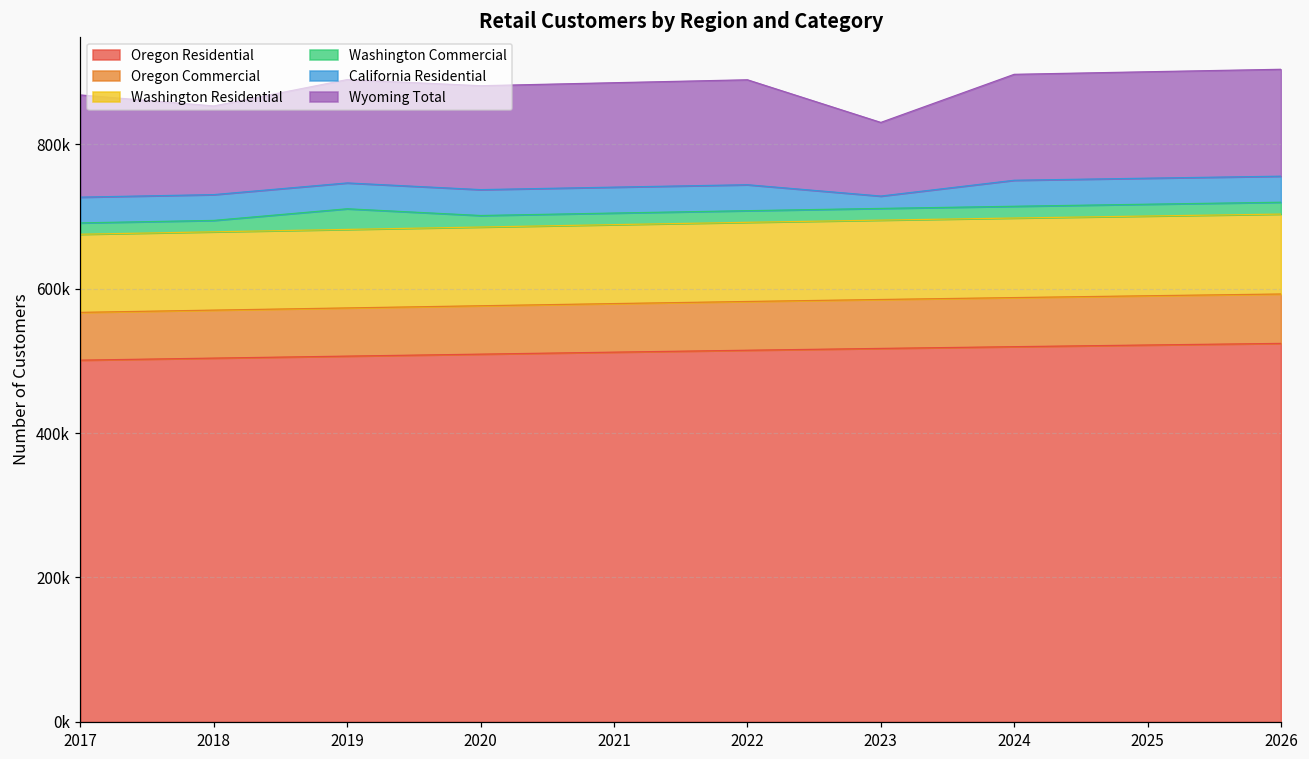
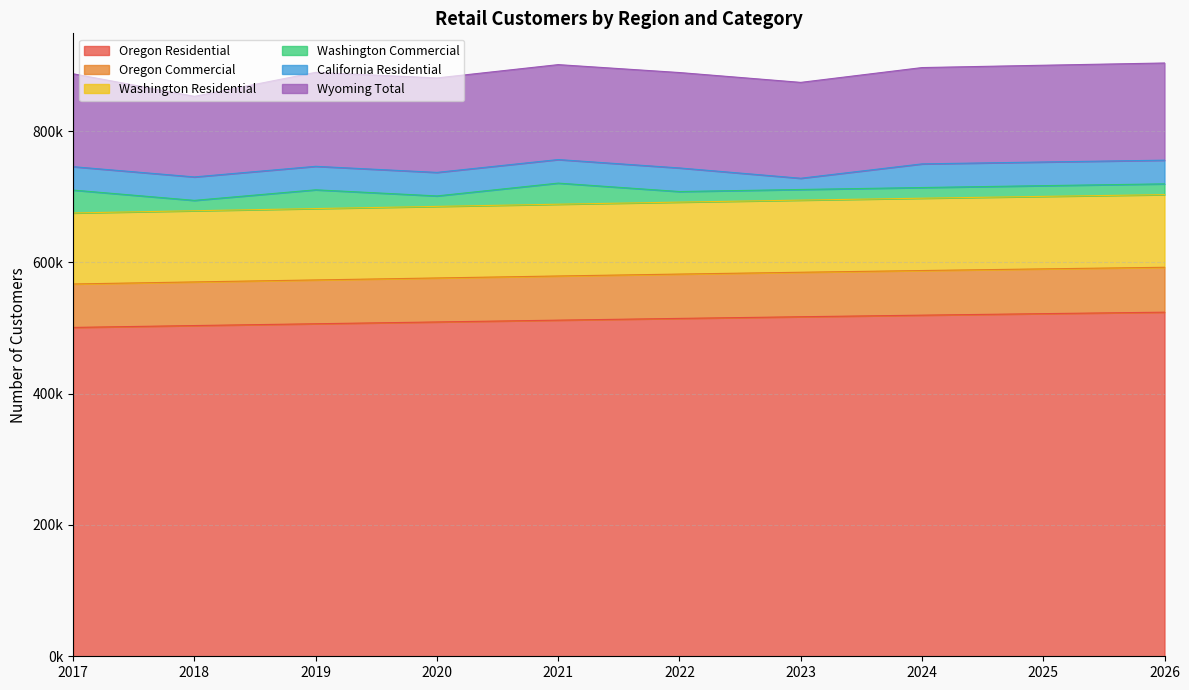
  {
    "Washington Residential": {
      "2017": 110000,
      "2018": 110000,
      "2019": 110000,
      "2020": 110000,
      "2021": 110000,
      "2022": 110000,
      "2023": 110000,
      "2024": 110000,
      "2025": 110000,
      "2026": 110000
    },
    "Washington Commercial": {
-     "2017": 20000,
+     "2017": 30000,
      "2018": 20000,
      "2019": 30000,
      "2020": 20000,
-     "2021": 20000,
+     "2021": 30000,
      "2022": 20000,
      "2023": 20000,
      "2024": 20000,
      "2025": 20000,
      "2026": 20000
    },
    "California Residential": {
      "2017": 40000,
      "2018": 40000,
      "2019": 40000,
      "2020": 40000,
      "2021": 40000,
      "2022": 40000,
      "2023": 20000,
      "2024": 40000,
      "2025": 40000,
      "2026": 40000
    },
    "Wyoming Total": {
      "2017": 140000,
      "2021": 140000,
      "2022": 150000,
-     "2023": 100000,
+     "2023": 150000,
      "2024": 150000,
      "2025": 150000,
      "2026": 150000
    }
  }
